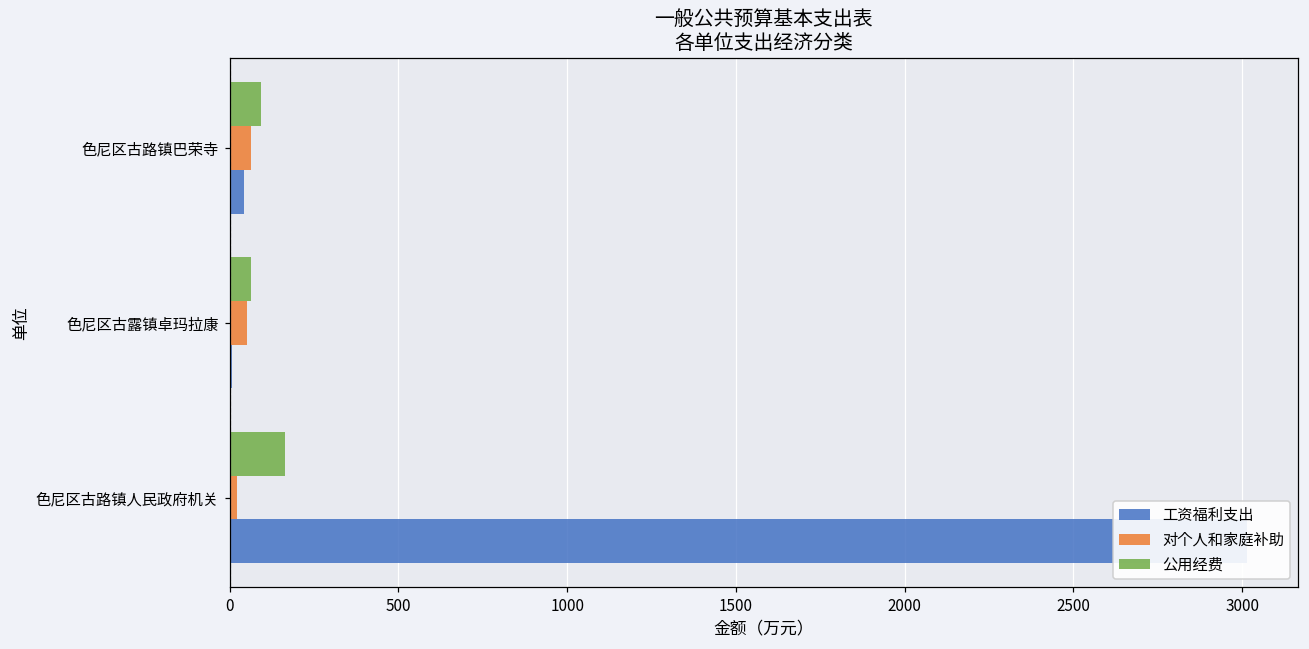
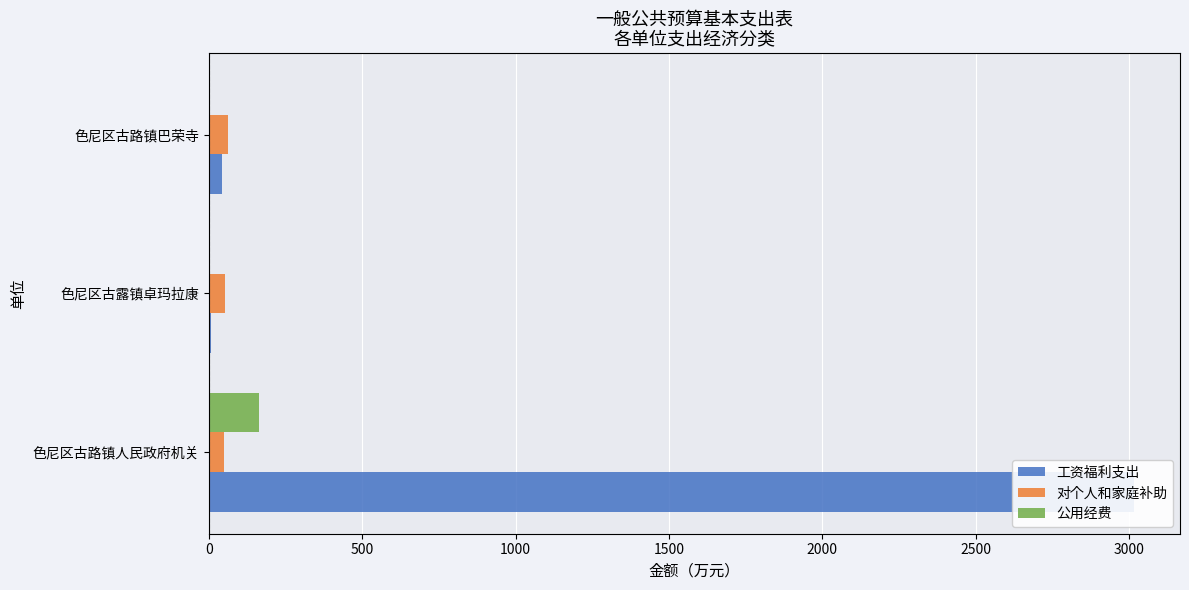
  {
    "工资福利支出": {
      "色尼区古路镇巴荣寺": 40
    },
    "对个人和家庭补助": {
      "色尼区古路镇巴荣寺": 60,
      "色尼区古露镇卓玛拉康": 50,
-     "色尼区古路镇人民政府机关": 20
+     "色尼区古路镇人民政府机关": 50
    },
    "公用经费": {
-     "色尼区古路镇巴荣寺": 90,
-     "色尼区古露镇卓玛拉康": 60,
+     "色尼区古路镇巴荣寺": 0,
+     "色尼区古露镇卓玛拉康": 0,
      "色尼区古路镇人民政府机关": 160
    }
  }
